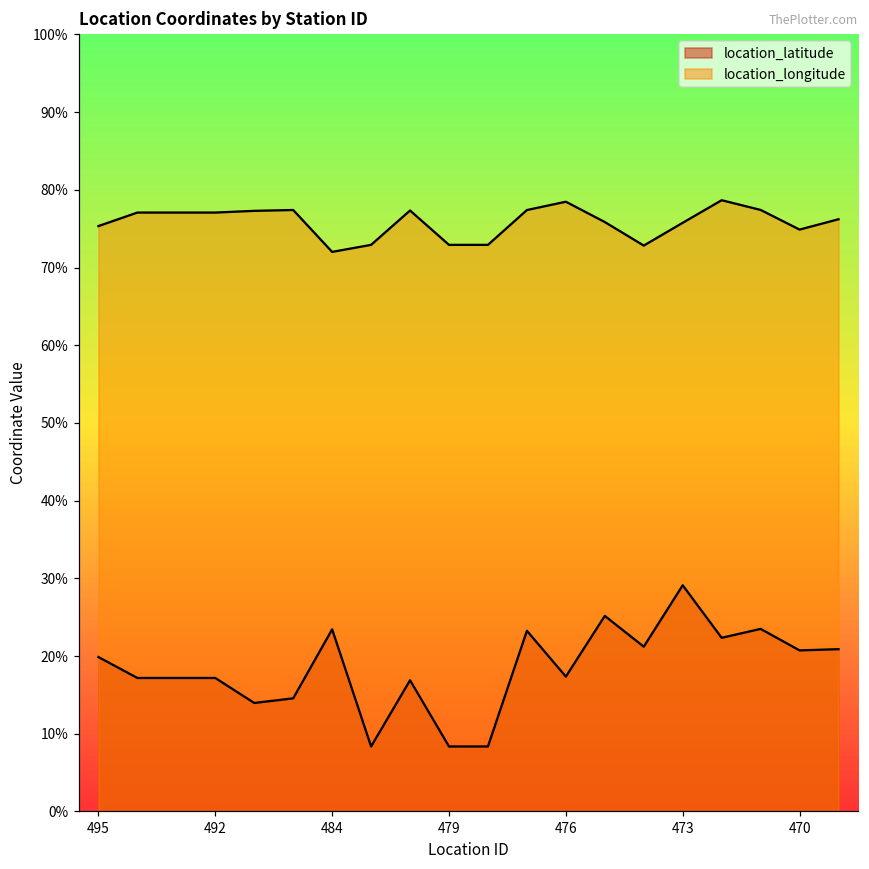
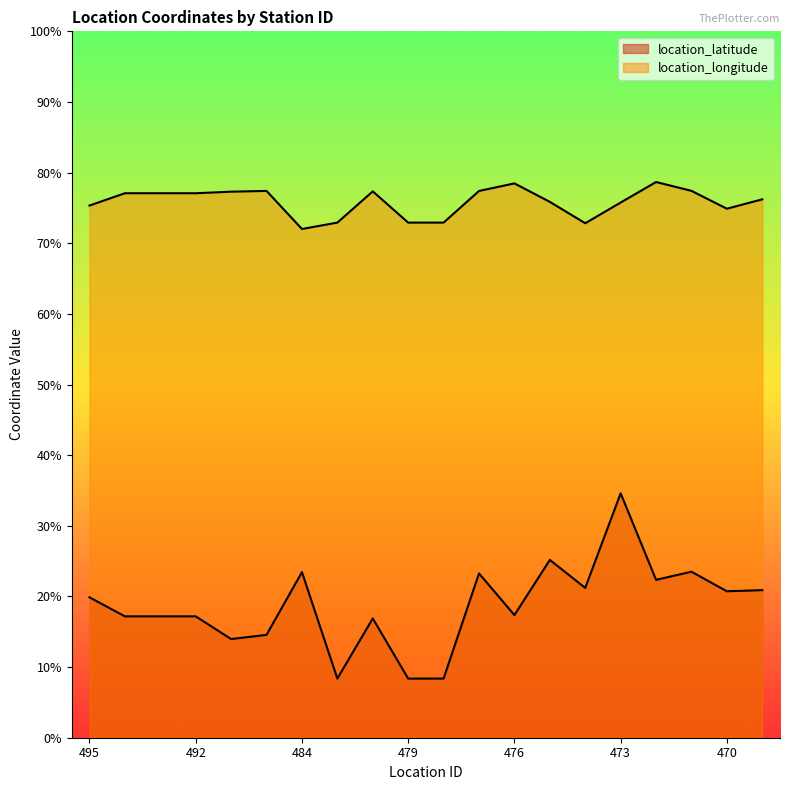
  {
    "location_latitude": {
      "495": "20%",
      "492": "17%",
      "484": "23%",
      "479": "8%",
      "476": "17%",
-     "473": "29%",
+     "473": "35%",
      "470": "21%"
    },
    "location_longitude": {
      "495": "75%",
      "492": "77%",
      "484": "72%",
      "479": "73%",
      "476": "78%",
      "473": "76%",
      "470": "75%"
    }
  }
